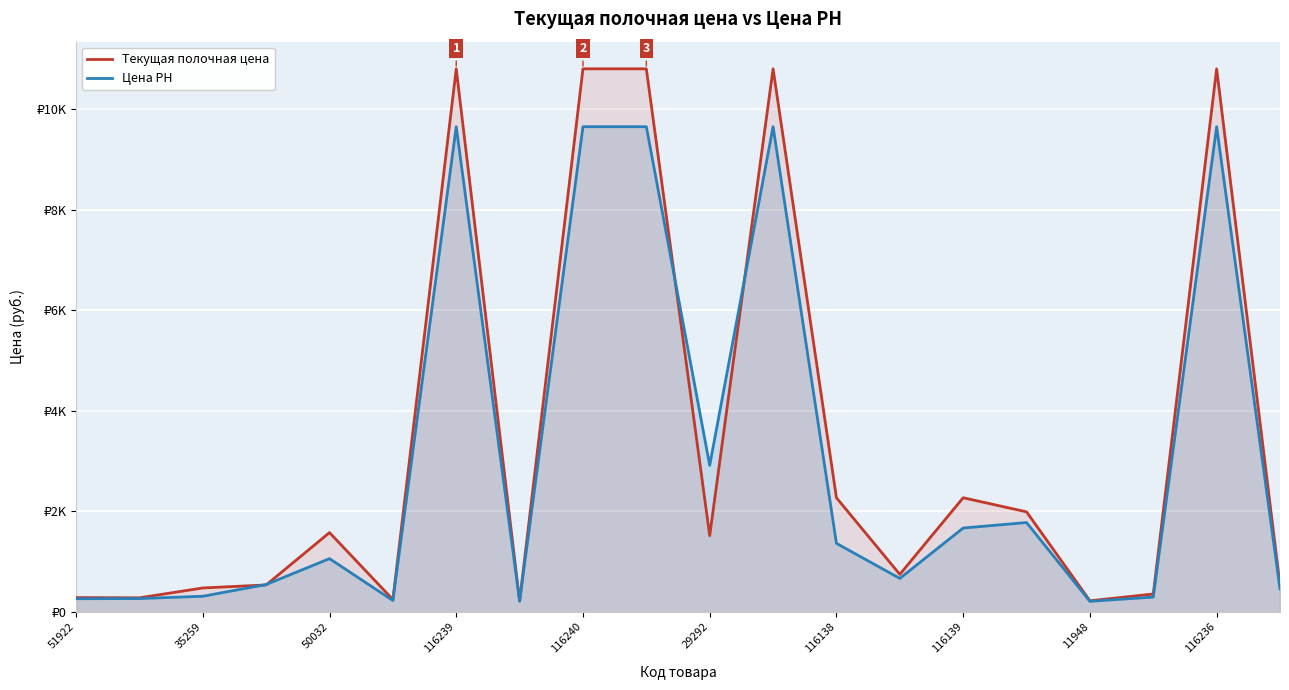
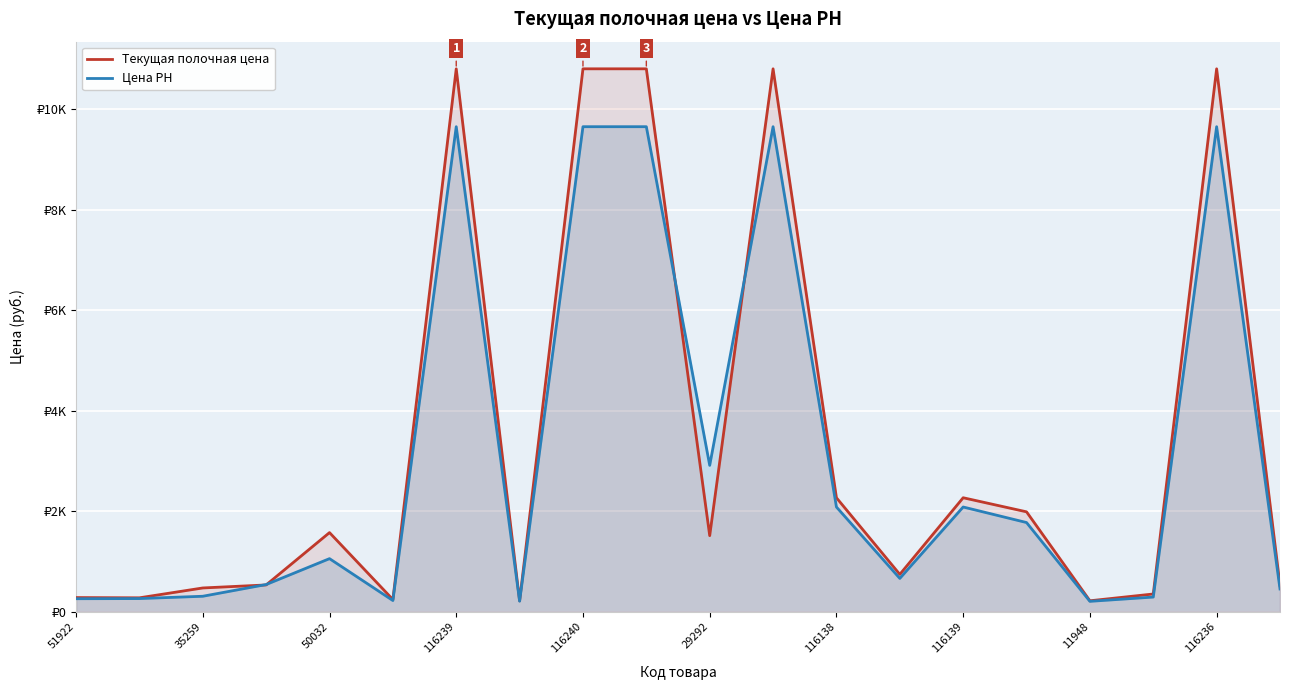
  {
    "Текущая полочная цена": {
      "35259": "₽500",
      "50032": "₽1600",
      "29292": "₽1500",
      "116138": "₽2300",
      "116139": "₽2300",
      "116236": "₽10800"
    },
    "Цена РН": {
      "35259": "₽300",
      "50032": "₽1100",
      "116239": "₽9600",
      "116240": "₽9600",
      "29292": "₽2900",
-     "116138": "₽1400",
-     "116139": "₽1700",
+     "116138": "₽2100",
+     "116139": "₽2100",
      "116236": "₽9600"
    }
  }
